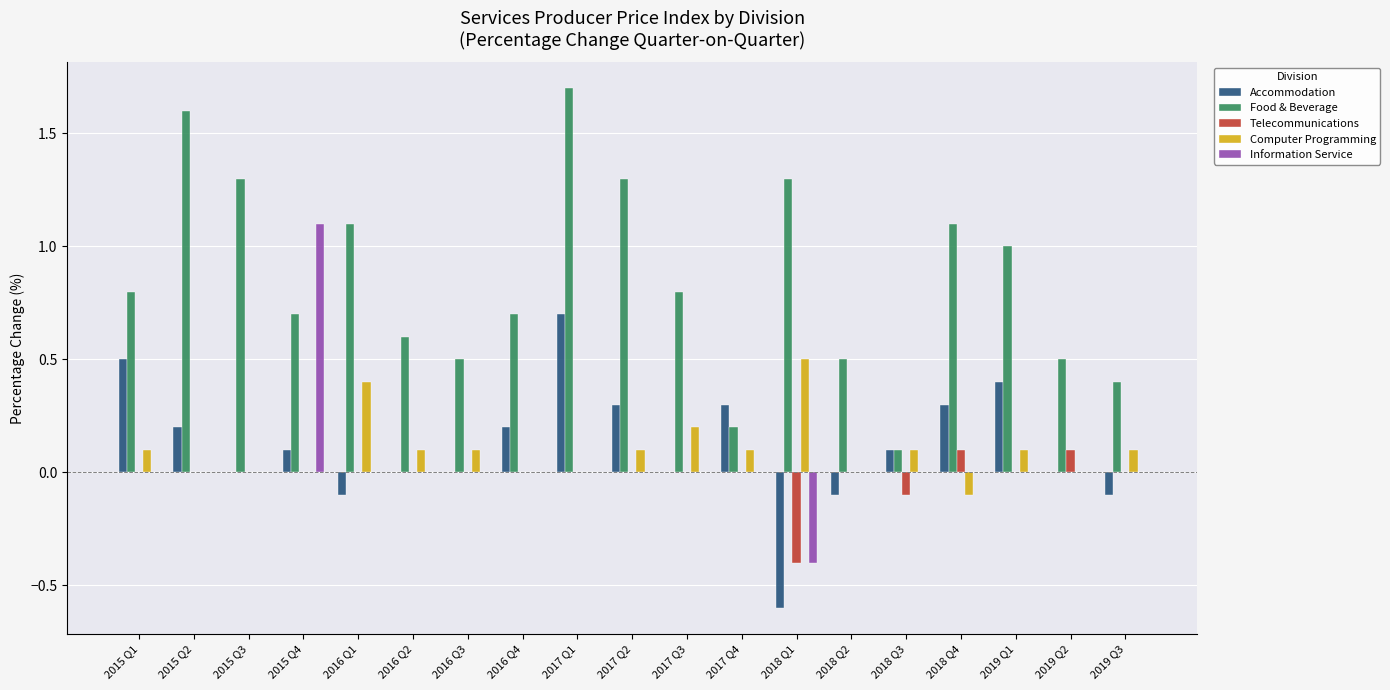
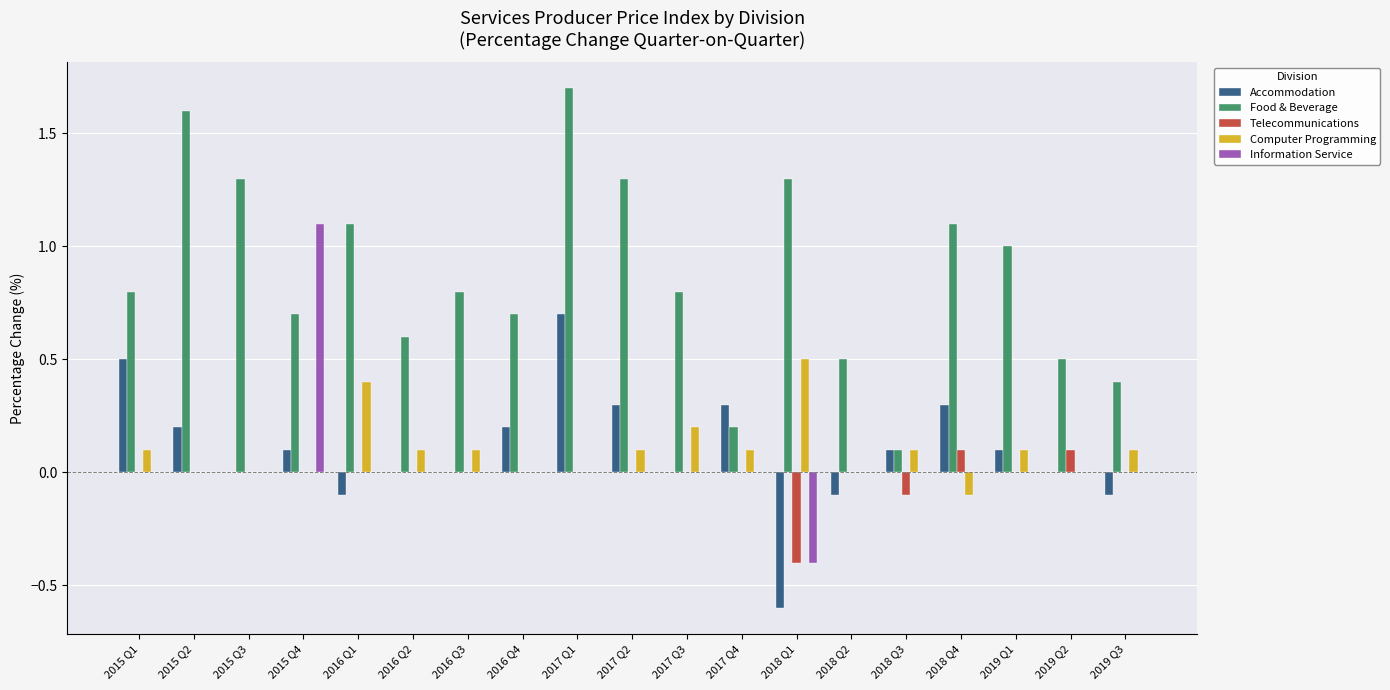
  {
    "Accommodation": {
      "2015 Q1": 0.5,
      "2015 Q2": 0.2,
      "2015 Q3": 0.0,
      "2015 Q4": 0.1,
      "2016 Q1": -0.1,
      "2016 Q2": 0.0,
      "2016 Q3": 0.0,
      "2016 Q4": 0.2,
      "2017 Q1": 0.7,
      "2017 Q2": 0.3,
      "2017 Q3": 0.0,
      "2017 Q4": 0.3,
      "2018 Q1": -0.6,
      "2018 Q2": -0.1,
      "2018 Q3": 0.1,
      "2018 Q4": 0.3,
-     "2019 Q1": 0.4,
+     "2019 Q1": 0.1,
      "2019 Q2": 0.0,
      "2019 Q3": -0.1
    },
    "Food & Beverage": {
      "2015 Q1": 0.8,
      "2015 Q2": 1.6,
      "2015 Q3": 1.3,
      "2015 Q4": 0.7,
      "2016 Q1": 1.1,
      "2016 Q2": 0.6,
-     "2016 Q3": 0.5,
+     "2016 Q3": 0.8,
      "2016 Q4": 0.7,
      "2017 Q1": 1.7,
      "2017 Q2": 1.3,
      "2017 Q3": 0.8,
      "2017 Q4": 0.2,
      "2018 Q1": 1.3,
      "2018 Q2": 0.5,
      "2018 Q3": 0.1,
      "2018 Q4": 1.1,
      "2019 Q1": 1.0,
      "2019 Q2": 0.5,
      "2019 Q3": 0.4
    },
    "Telecommunications": {
      "2015 Q1": 0.0,
      "2015 Q2": 0.0,
      "2015 Q3": 0.0,
      "2015 Q4": 0.0,
      "2016 Q1": 0.0,
      "2016 Q2": 0.0,
      "2016 Q3": 0.0,
      "2016 Q4": 0.0,
      "2017 Q1": 0.0,
      "2017 Q2": 0.0,
      "2017 Q3": 0.0,
      "2017 Q4": 0.0,
      "2018 Q1": -0.4,
      "2018 Q2": 0.0,
      "2018 Q3": -0.1,
      "2018 Q4": 0.1,
      "2019 Q1": 0.0,
      "2019 Q2": 0.1,
      "2019 Q3": 0.0
    },
    "Computer Programming": {
      "2015 Q1": 0.1,
      "2015 Q2": 0.0,
      "2015 Q3": 0.0,
      "2015 Q4": 0.0,
      "2016 Q1": 0.4,
      "2016 Q2": 0.1,
      "2016 Q3": 0.1,
      "2016 Q4": 0.0,
      "2017 Q1": 0.0,
      "2017 Q2": 0.1,
      "2017 Q3": 0.2,
      "2017 Q4": 0.1,
      "2018 Q1": 0.5,
      "2018 Q2": 0.0,
      "2018 Q3": 0.1,
      "2018 Q4": -0.1,
      "2019 Q1": 0.1,
      "2019 Q2": 0.0,
      "2019 Q3": 0.1
    },
    "Information Service": {
      "2015 Q1": 0.0,
      "2015 Q2": 0.0,
      "2015 Q3": 0.0,
      "2015 Q4": 1.1,
      "2016 Q1": 0.0,
      "2016 Q2": 0.0,
      "2016 Q3": 0.0,
      "2016 Q4": 0.0,
      "2017 Q1": 0.0,
      "2017 Q2": 0.0,
      "2017 Q3": 0.0,
      "2017 Q4": 0.0,
      "2018 Q1": -0.4,
      "2018 Q2": 0.0,
      "2018 Q3": 0.0,
      "2018 Q4": 0.0,
      "2019 Q1": 0.0,
      "2019 Q2": 0.0,
      "2019 Q3": 0.0
    }
  }
